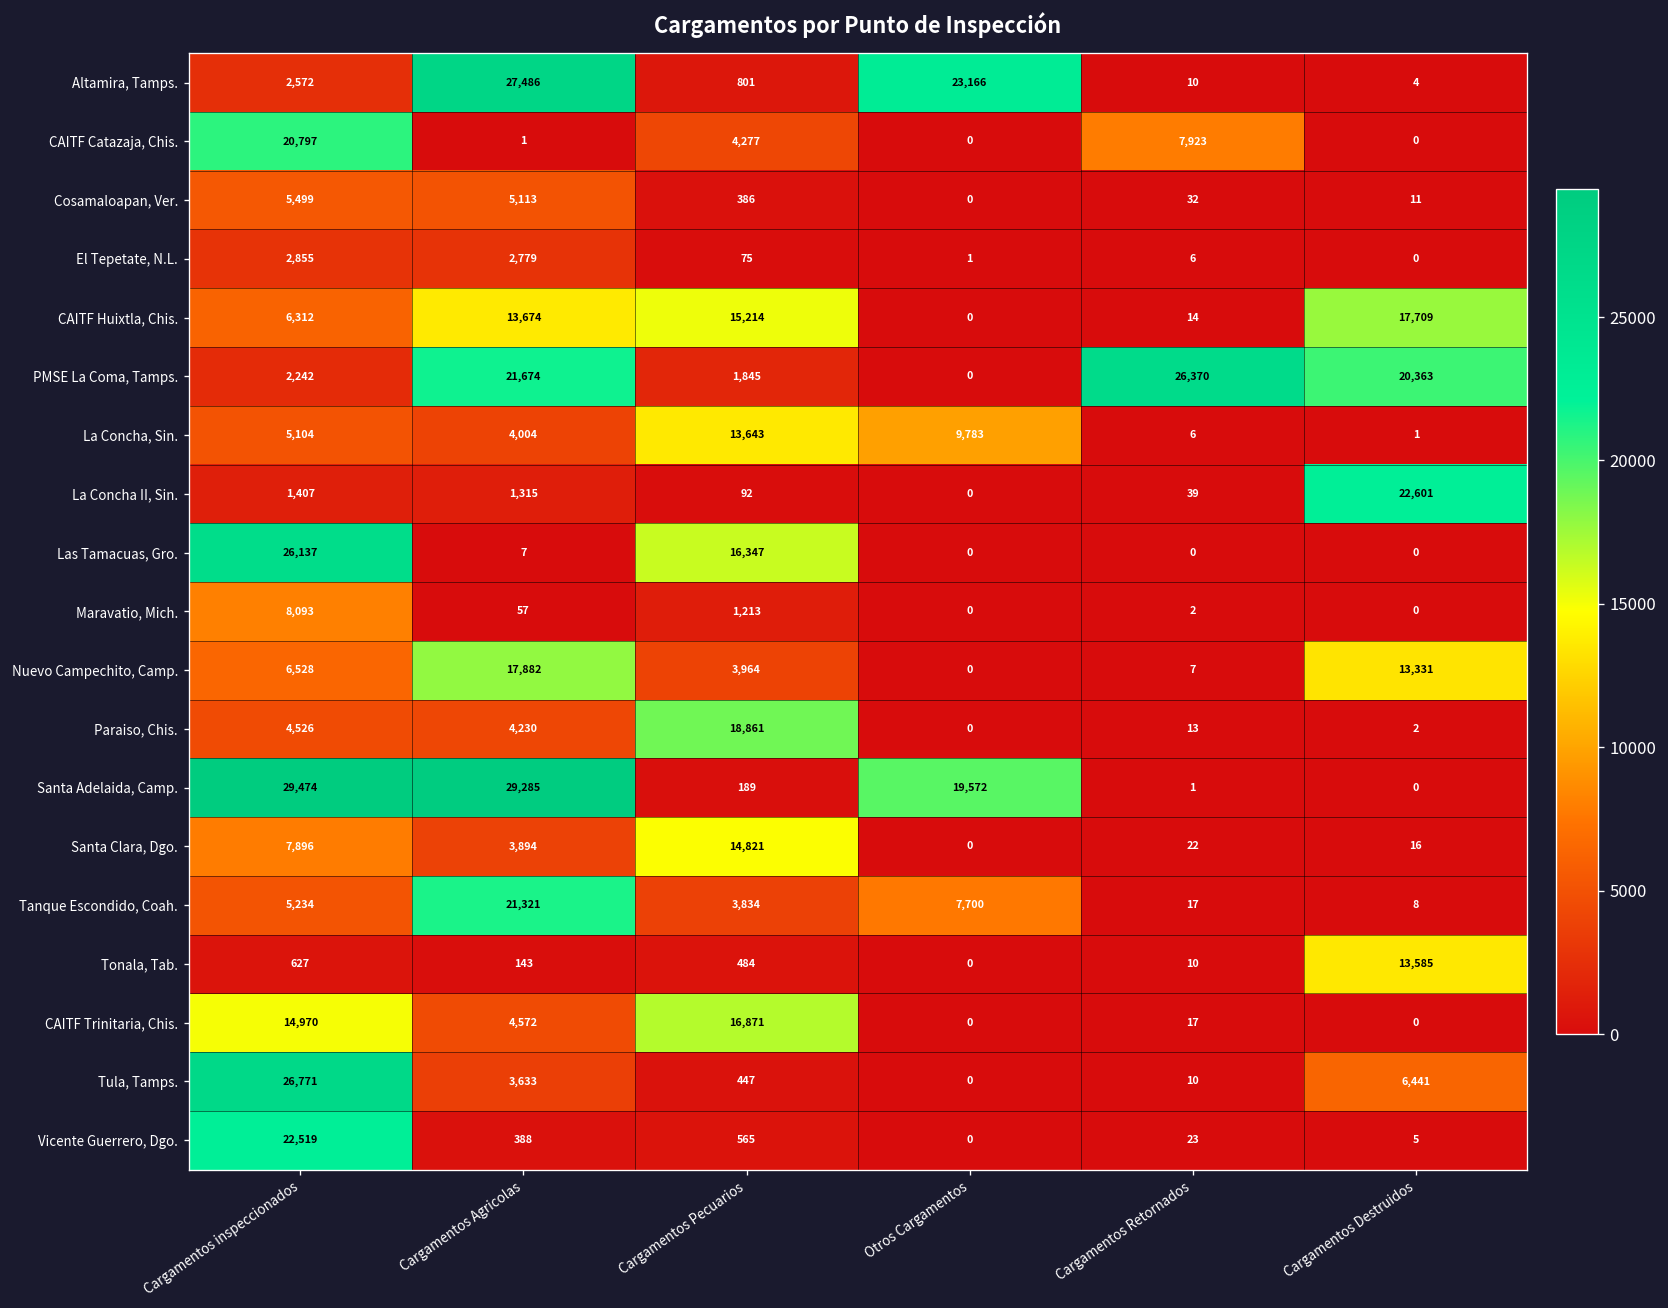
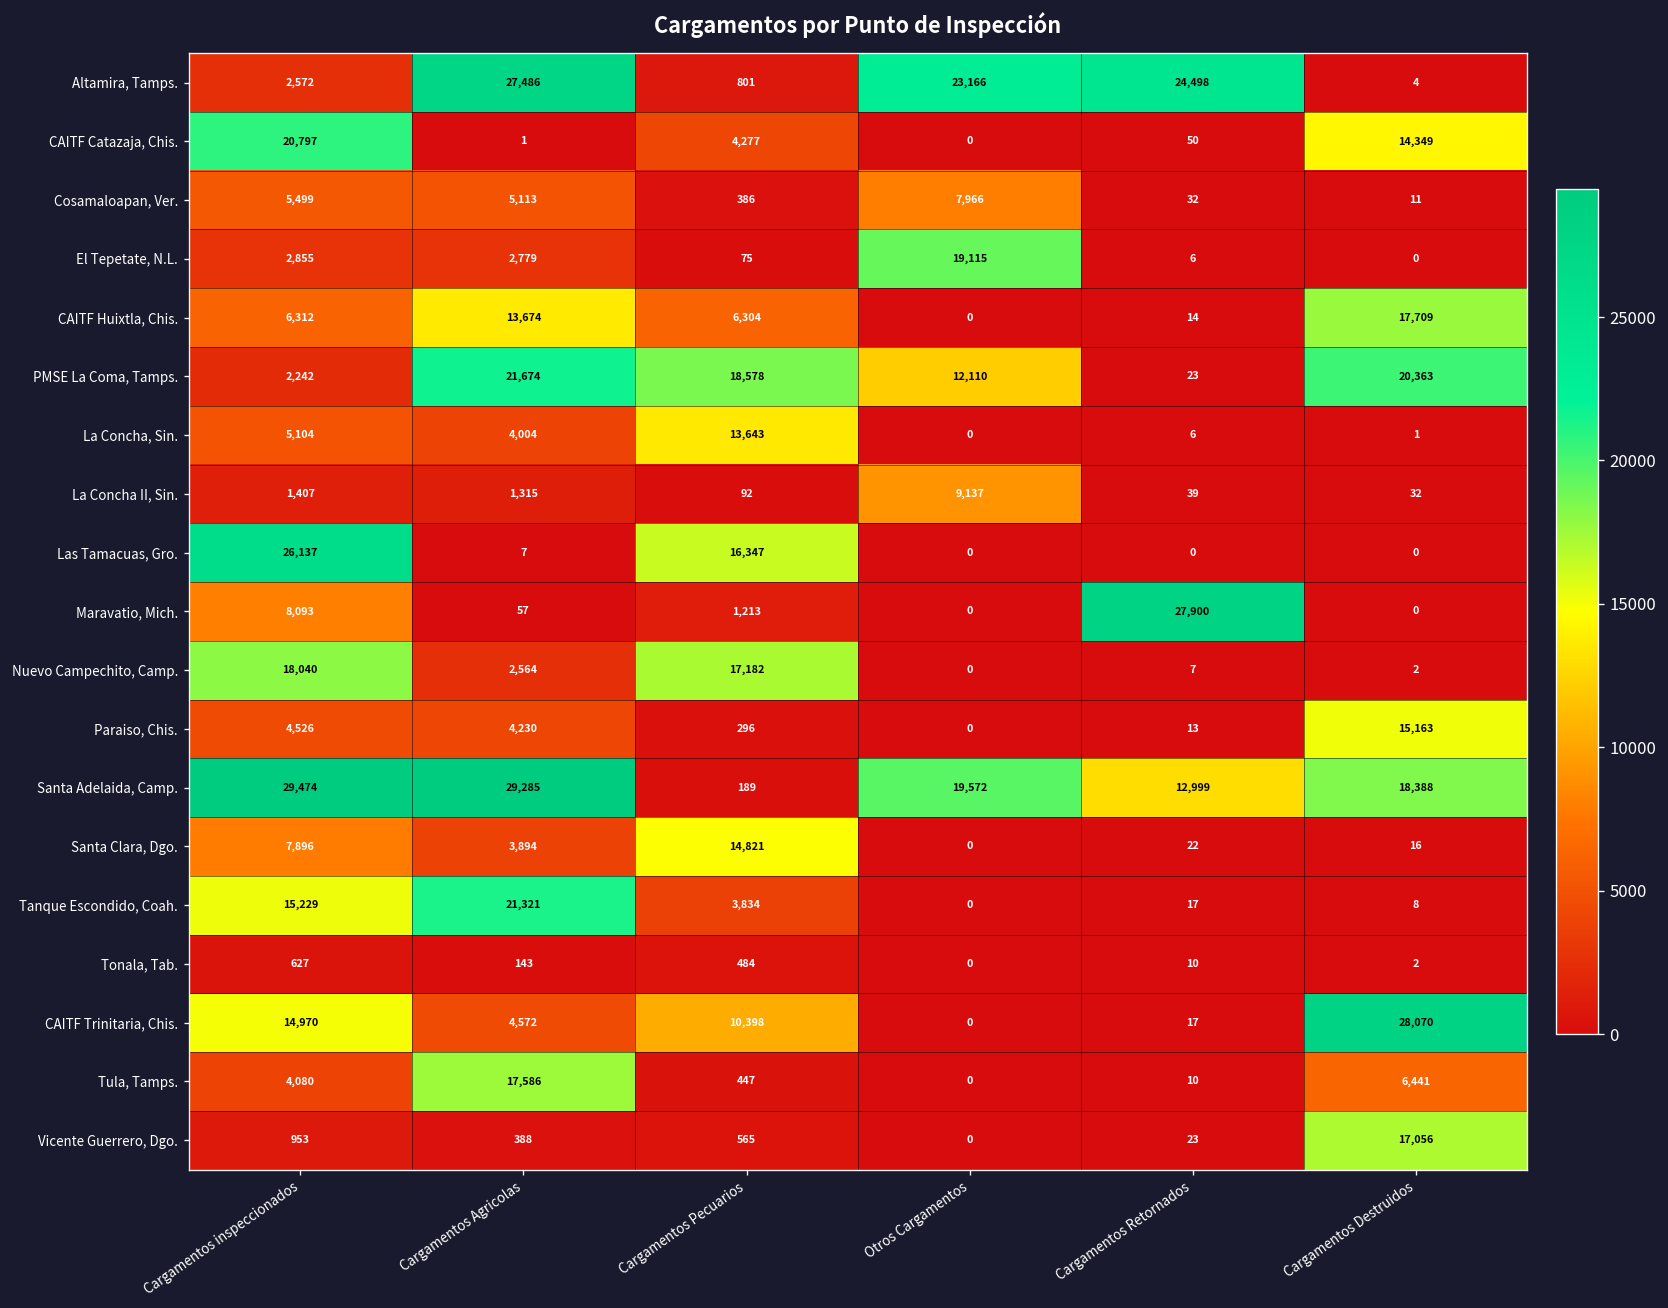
  {
    "Altamira, Tamps.": {
      "Cargamentos inspeccionados": "2,572",
      "Cargamentos Agricolas": "27,486",
      "Cargamentos Pecuarios": "801",
      "Otros Cargamentos": "23,166",
-     "Cargamentos Retornados": "10",
+     "Cargamentos Retornados": "24,498",
      "Cargamentos Destruidos": "4"
    },
    "CAITF Catazaja, Chis.": {
      "Cargamentos inspeccionados": "20,797",
      "Cargamentos Agricolas": "1",
      "Cargamentos Pecuarios": "4,277",
      "Otros Cargamentos": "0",
-     "Cargamentos Retornados": "7,923",
-     "Cargamentos Destruidos": "0"
+     "Cargamentos Retornados": "50",
+     "Cargamentos Destruidos": "14,349"
    },
    "Cosamaloapan, Ver.": {
      "Cargamentos inspeccionados": "5,499",
      "Cargamentos Agricolas": "5,113",
      "Cargamentos Pecuarios": "386",
-     "Otros Cargamentos": "0",
+     "Otros Cargamentos": "7,966",
      "Cargamentos Retornados": "32",
      "Cargamentos Destruidos": "11"
    },
    "El Tepetate, N.L.": {
      "Cargamentos inspeccionados": "2,855",
      "Cargamentos Agricolas": "2,779",
      "Cargamentos Pecuarios": "75",
-     "Otros Cargamentos": "1",
+     "Otros Cargamentos": "19,115",
      "Cargamentos Retornados": "6",
      "Cargamentos Destruidos": "0"
    },
    "CAITF Huixtla, Chis.": {
      "Cargamentos inspeccionados": "6,312",
      "Cargamentos Agricolas": "13,674",
-     "Cargamentos Pecuarios": "15,214",
+     "Cargamentos Pecuarios": "6,304",
      "Otros Cargamentos": "0",
      "Cargamentos Retornados": "14",
      "Cargamentos Destruidos": "17,709"
    },
    "PMSE La Coma, Tamps.": {
      "Cargamentos inspeccionados": "2,242",
      "Cargamentos Agricolas": "21,674",
-     "Cargamentos Pecuarios": "1,845",
-     "Otros Cargamentos": "0",
-     "Cargamentos Retornados": "26,370",
+     "Cargamentos Pecuarios": "18,578",
+     "Otros Cargamentos": "12,110",
+     "Cargamentos Retornados": "23",
      "Cargamentos Destruidos": "20,363"
    },
    "La Concha, Sin.": {
      "Cargamentos inspeccionados": "5,104",
      "Cargamentos Agricolas": "4,004",
      "Cargamentos Pecuarios": "13,643",
-     "Otros Cargamentos": "9,783",
+     "Otros Cargamentos": "0",
      "Cargamentos Retornados": "6",
      "Cargamentos Destruidos": "1"
    },
    "La Concha II, Sin.": {
      "Cargamentos inspeccionados": "1,407",
      "Cargamentos Agricolas": "1,315",
      "Cargamentos Pecuarios": "92",
-     "Otros Cargamentos": "0",
+     "Otros Cargamentos": "9,137",
      "Cargamentos Retornados": "39",
-     "Cargamentos Destruidos": "22,601"
+     "Cargamentos Destruidos": "32"
    },
    "Las Tamacuas, Gro.": {
      "Cargamentos inspeccionados": "26,137",
      "Cargamentos Agricolas": "7",
      "Cargamentos Pecuarios": "16,347",
      "Otros Cargamentos": "0",
      "Cargamentos Retornados": "0",
      "Cargamentos Destruidos": "0"
    },
    "Maravatio, Mich.": {
      "Cargamentos inspeccionados": "8,093",
      "Cargamentos Agricolas": "57",
      "Cargamentos Pecuarios": "1,213",
      "Otros Cargamentos": "0",
-     "Cargamentos Retornados": "2",
+     "Cargamentos Retornados": "27,900",
      "Cargamentos Destruidos": "0"
    },
    "Nuevo Campechito, Camp.": {
-     "Cargamentos inspeccionados": "6,528",
-     "Cargamentos Agricolas": "17,882",
-     "Cargamentos Pecuarios": "3,964",
+     "Cargamentos inspeccionados": "18,040",
+     "Cargamentos Agricolas": "2,564",
+     "Cargamentos Pecuarios": "17,182",
      "Otros Cargamentos": "0",
      "Cargamentos Retornados": "7",
-     "Cargamentos Destruidos": "13,331"
+     "Cargamentos Destruidos": "2"
    },
    "Paraiso, Chis.": {
      "Cargamentos inspeccionados": "4,526",
      "Cargamentos Agricolas": "4,230",
-     "Cargamentos Pecuarios": "18,861",
+     "Cargamentos Pecuarios": "296",
      "Otros Cargamentos": "0",
      "Cargamentos Retornados": "13",
-     "Cargamentos Destruidos": "2"
+     "Cargamentos Destruidos": "15,163"
    },
    "Santa Adelaida, Camp.": {
      "Cargamentos inspeccionados": "29,474",
      "Cargamentos Agricolas": "29,285",
      "Cargamentos Pecuarios": "189",
      "Otros Cargamentos": "19,572",
-     "Cargamentos Retornados": "1",
-     "Cargamentos Destruidos": "0"
+     "Cargamentos Retornados": "12,999",
+     "Cargamentos Destruidos": "18,388"
    },
    "Santa Clara, Dgo.": {
      "Cargamentos inspeccionados": "7,896",
      "Cargamentos Agricolas": "3,894",
      "Cargamentos Pecuarios": "14,821",
      "Otros Cargamentos": "0",
      "Cargamentos Retornados": "22",
      "Cargamentos Destruidos": "16"
    },
    "Tanque Escondido, Coah.": {
-     "Cargamentos inspeccionados": "5,234",
+     "Cargamentos inspeccionados": "15,229",
      "Cargamentos Agricolas": "21,321",
      "Cargamentos Pecuarios": "3,834",
-     "Otros Cargamentos": "7,700",
+     "Otros Cargamentos": "0",
      "Cargamentos Retornados": "17",
      "Cargamentos Destruidos": "8"
    },
    "Tonala, Tab.": {
      "Cargamentos inspeccionados": "627",
      "Cargamentos Agricolas": "143",
      "Cargamentos Pecuarios": "484",
      "Otros Cargamentos": "0",
      "Cargamentos Retornados": "10",
-     "Cargamentos Destruidos": "13,585"
+     "Cargamentos Destruidos": "2"
    },
    "CAITF Trinitaria, Chis.": {
      "Cargamentos inspeccionados": "14,970",
      "Cargamentos Agricolas": "4,572",
-     "Cargamentos Pecuarios": "16,871",
+     "Cargamentos Pecuarios": "10,398",
      "Otros Cargamentos": "0",
      "Cargamentos Retornados": "17",
-     "Cargamentos Destruidos": "0"
+     "Cargamentos Destruidos": "28,070"
    },
    "Tula, Tamps.": {
-     "Cargamentos inspeccionados": "26,771",
-     "Cargamentos Agricolas": "3,633",
+     "Cargamentos inspeccionados": "4,080",
+     "Cargamentos Agricolas": "17,586",
      "Cargamentos Pecuarios": "447",
      "Otros Cargamentos": "0",
      "Cargamentos Retornados": "10",
      "Cargamentos Destruidos": "6,441"
    },
    "Vicente Guerrero, Dgo.": {
-     "Cargamentos inspeccionados": "22,519",
+     "Cargamentos inspeccionados": "953",
      "Cargamentos Agricolas": "388",
      "Cargamentos Pecuarios": "565",
      "Otros Cargamentos": "0",
      "Cargamentos Retornados": "23",
-     "Cargamentos Destruidos": "5"
+     "Cargamentos Destruidos": "17,056"
    }
  }
